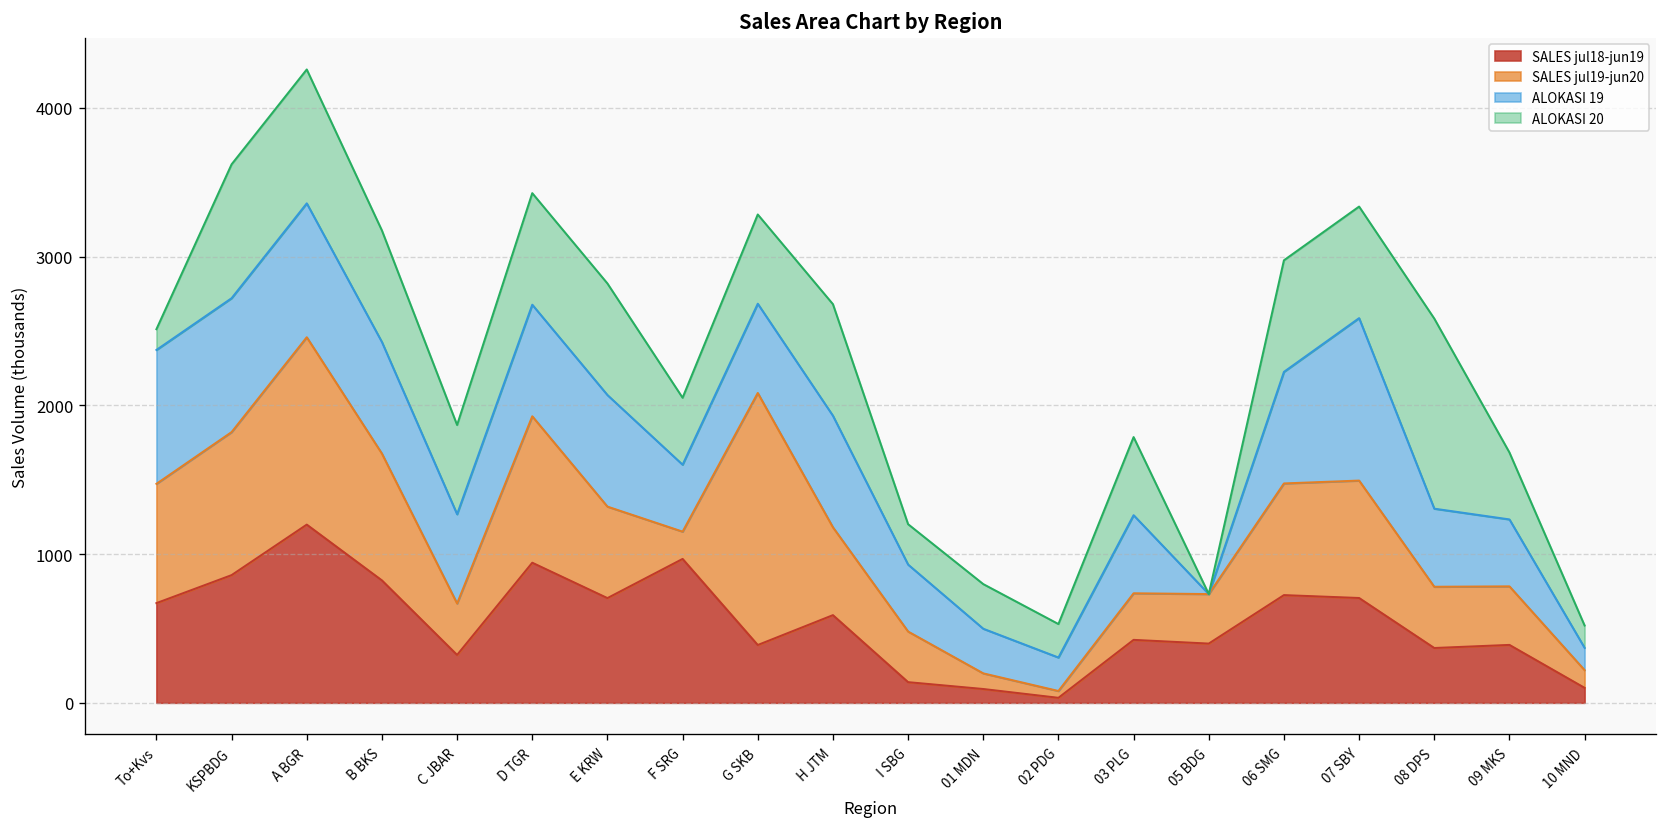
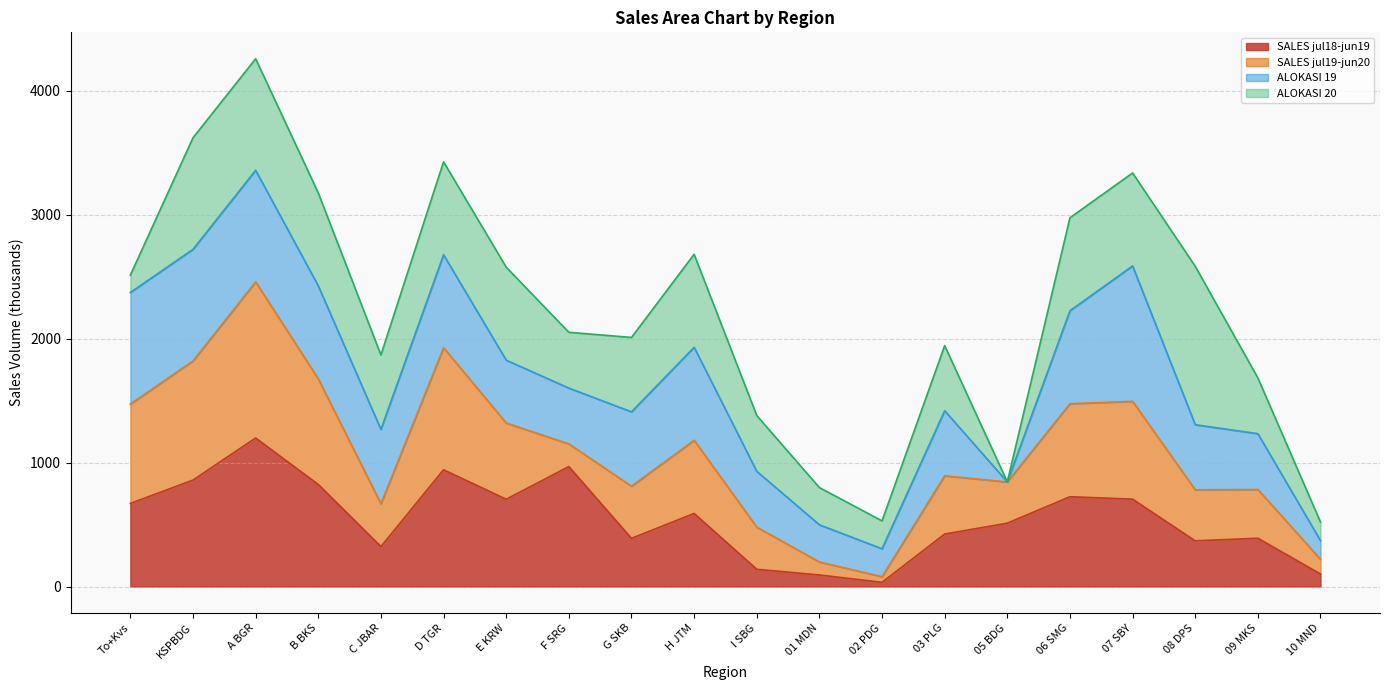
  {
    "SALES jul18-jun19": {
      "To+Kvs": 670,
      "KSPBDG": 860,
      "A BGR": 1200,
      "B BKS": 820,
      "C JBAR": 320,
      "D TGR": 940,
      "E KRW": 700,
      "F SRG": 970,
      "G SKB": 390,
      "H JTM": 590,
      "I SBG": 140,
      "01 MDN": 90,
      "02 PDG": 30,
      "03 PLG": 420,
-     "05 BDG": 400,
+     "05 BDG": 510,
      "06 SMG": 720,
      "07 SBY": 700,
      "08 DPS": 370,
      "09 MKS": 390,
      "10 MND": 100
    },
    "SALES jul19-jun20": {
      "To+Kvs": 800,
      "KSPBDG": 960,
      "A BGR": 1260,
      "B BKS": 850,
      "C JBAR": 350,
      "D TGR": 980,
      "E KRW": 620,
      "F SRG": 180,
-     "G SKB": 1690,
+     "G SKB": 420,
      "H JTM": 590,
      "I SBG": 340,
      "01 MDN": 110,
      "02 PDG": 50,
-     "03 PLG": 310,
+     "03 PLG": 470,
      "06 SMG": 750,
      "07 SBY": 790,
      "08 DPS": 410,
      "09 MKS": 390,
      "10 MND": 120
    },
    "ALOKASI 19": {
      "To+Kvs": 900,
      "KSPBDG": 900,
      "A BGR": 900,
      "B BKS": 750,
      "C JBAR": 600,
      "D TGR": 750,
-     "E KRW": 750,
+     "E KRW": 510,
      "F SRG": 450,
      "G SKB": 600,
      "H JTM": 750,
      "I SBG": 450,
      "01 MDN": 300,
      "02 PDG": 230,
      "03 PLG": 530,
      "06 SMG": 750,
      "07 SBY": 1090,
      "08 DPS": 530,
      "09 MKS": 450,
      "10 MND": 150
    },
    "ALOKASI 20": {
      "To+Kvs": 140,
      "KSPBDG": 900,
      "A BGR": 900,
      "B BKS": 750,
      "C JBAR": 600,
      "D TGR": 750,
      "E KRW": 750,
      "F SRG": 450,
      "G SKB": 600,
      "H JTM": 750,
-     "I SBG": 270,
+     "I SBG": 450,
      "01 MDN": 300,
      "02 PDG": 230,
      "03 PLG": 530,
      "06 SMG": 750,
      "07 SBY": 750,
      "08 DPS": 1280,
      "09 MKS": 450,
      "10 MND": 150
    }
  }
